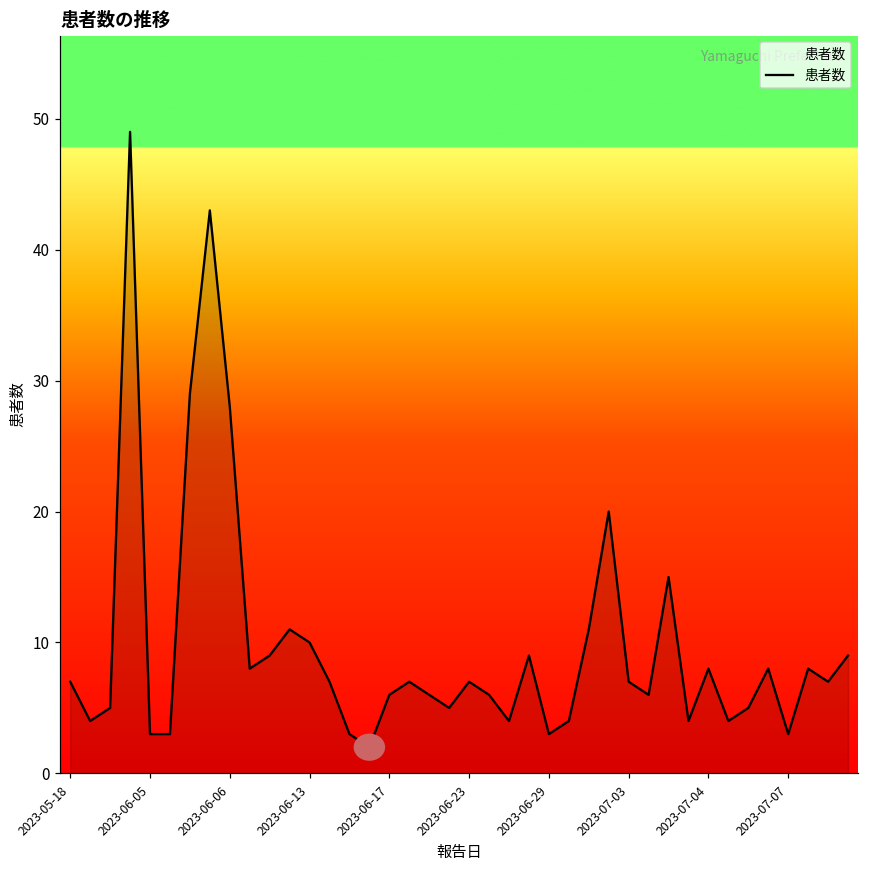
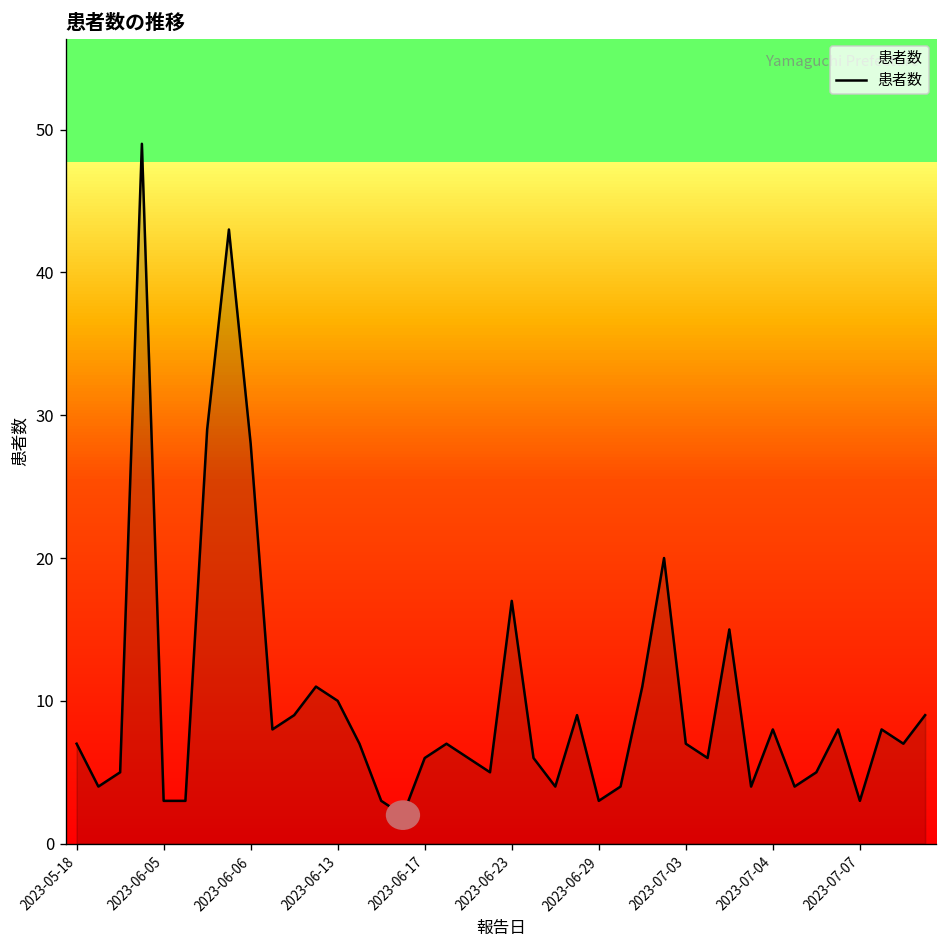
  {
    "2023-05-18": 7,
    "2023-06-13": 10,
    "2023-06-17": 6,
-   "2023-06-23": 7
+   "2023-06-23": 17
  }
